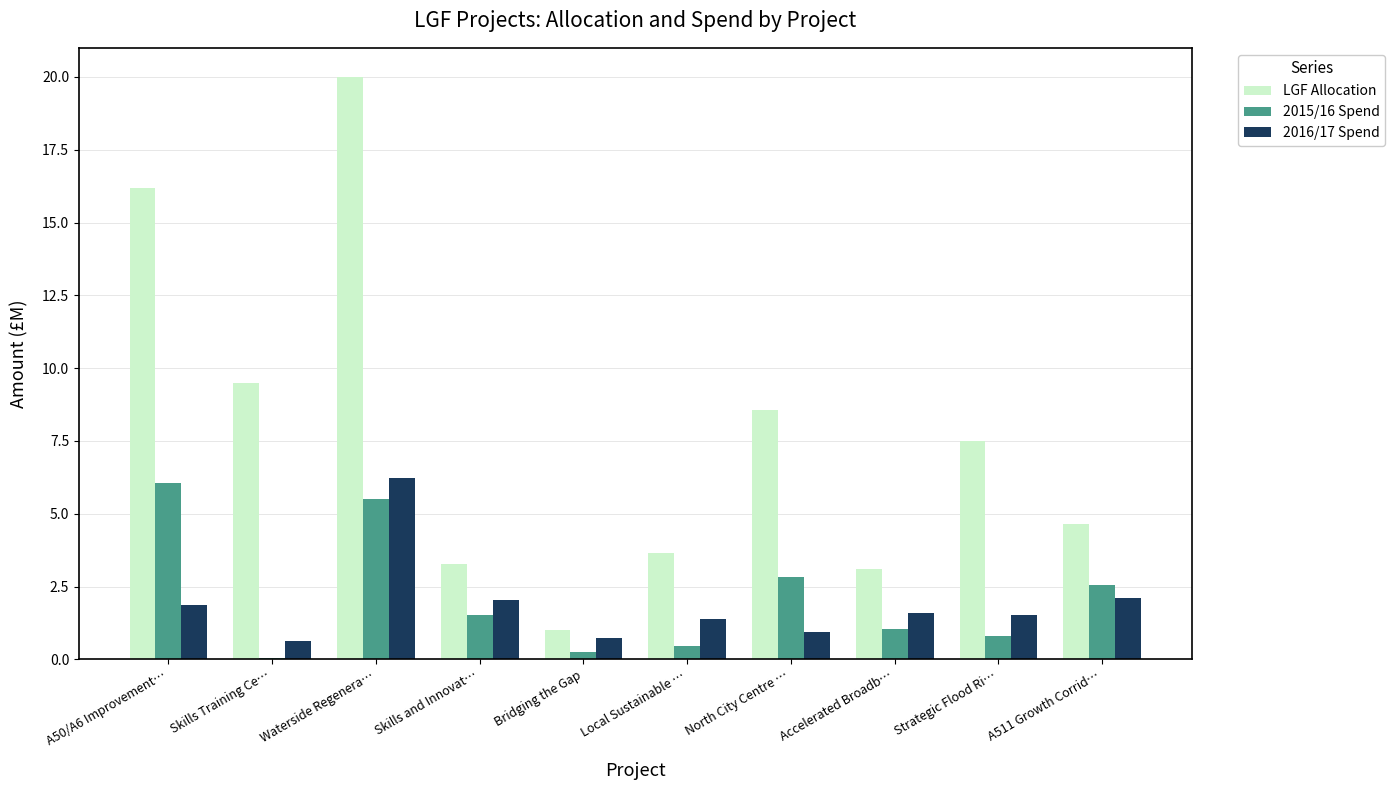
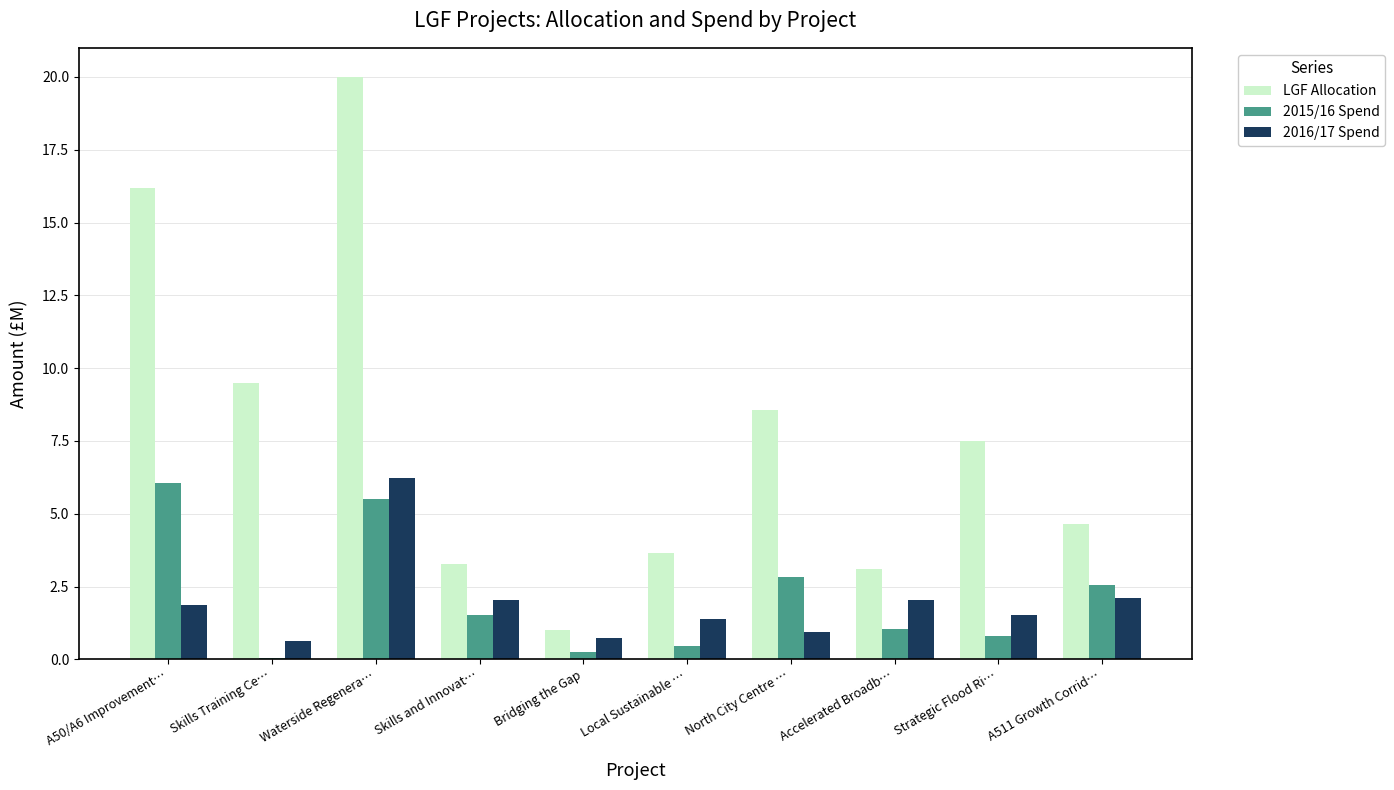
  {
    "LGF Allocation": {
      "A50/A6 Improvement…": 16.2,
      "Skills Training Ce…": 9.5,
      "Waterside Regenera…": 20.0,
      "Skills and Innovat…": 3.3,
      "Bridging the Gap": 1.0,
      "Local Sustainable …": 3.6,
      "North City Centre …": 8.6,
      "Accelerated Broadb…": 3.1,
      "Strategic Flood Ri…": 7.5,
      "A511 Growth Corrid…": 4.6
    },
    "2015/16 Spend": {
      "A50/A6 Improvement…": 6.0,
      "Waterside Regenera…": 5.5,
      "Skills and Innovat…": 1.5,
      "Bridging the Gap": 0.3,
      "Local Sustainable …": 0.5,
      "North City Centre …": 2.8,
      "Accelerated Broadb…": 1.1,
      "Strategic Flood Ri…": 0.8,
      "A511 Growth Corrid…": 2.5
    },
    "2016/17 Spend": {
      "A50/A6 Improvement…": 1.9,
      "Skills Training Ce…": 0.6,
      "Waterside Regenera…": 6.2,
      "Skills and Innovat…": 2.0,
      "Bridging the Gap": 0.7,
      "Local Sustainable …": 1.4,
      "North City Centre …": 0.9,
-     "Accelerated Broadb…": 1.6,
+     "Accelerated Broadb…": 2.1,
      "Strategic Flood Ri…": 1.5,
      "A511 Growth Corrid…": 2.1
    }
  }
